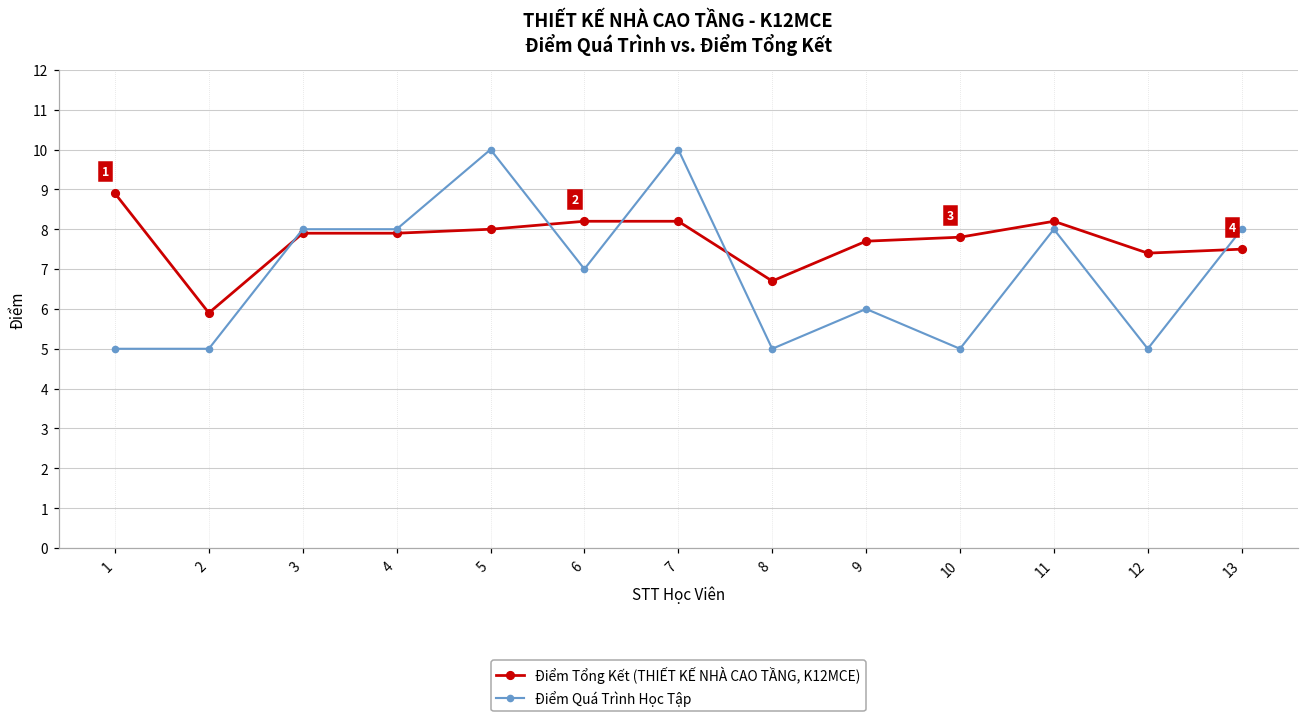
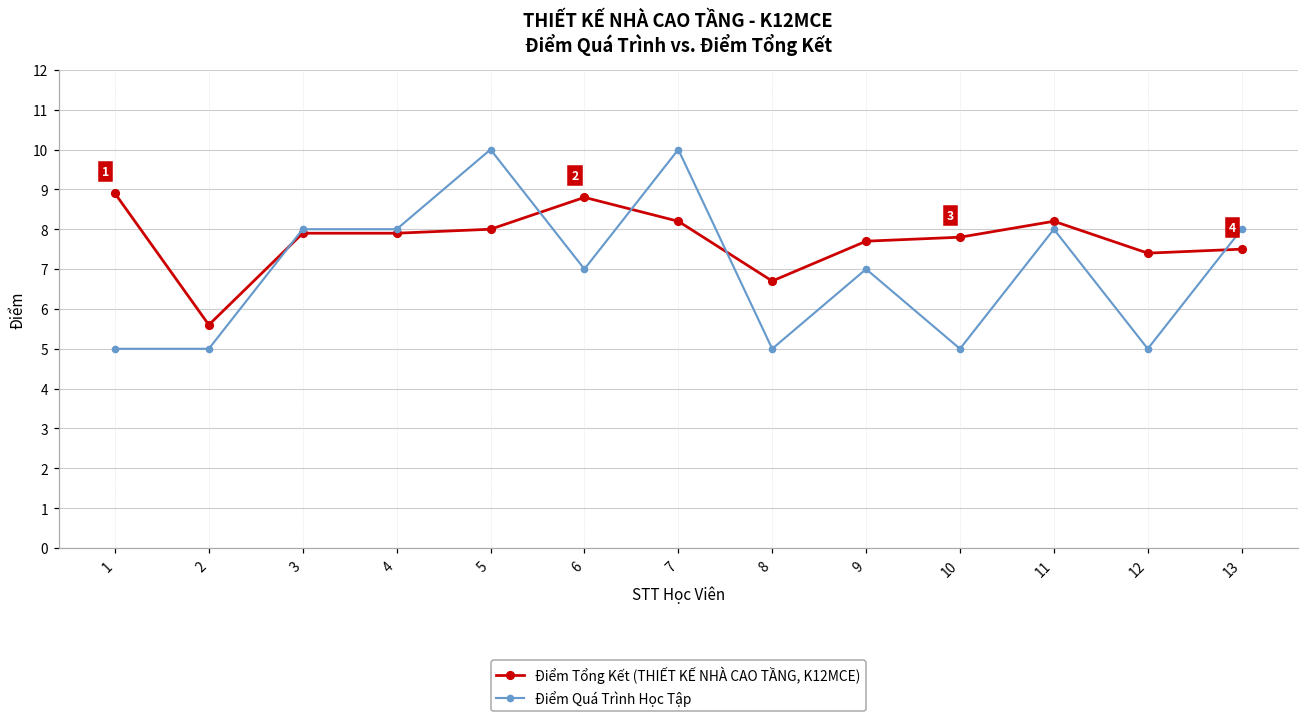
  {
    "Điểm Tổng Kết (THIẾT KẾ NHÀ CAO TẦNG, K12MCE)": {
-     "2": 5.9,
+     "2": 5.6,
      "3": 7.9,
      "4": 7.9,
      "5": 8.0,
-     "6": 8.2,
+     "6": 8.8,
      "7": 8.2,
      "8": 6.7,
      "9": 7.7,
      "11": 8.2,
      "12": 7.4,
      "13": 7.5
    },
    "Điểm Quá Trình Học Tập": {
      "1": 5,
      "2": 5,
      "3": 8,
      "4": 8,
      "5": 10,
      "6": 7,
      "7": 10,
      "8": 5,
-     "9": 6,
+     "9": 7,
      "10": 5,
      "11": 8,
      "12": 5
    }
  }
